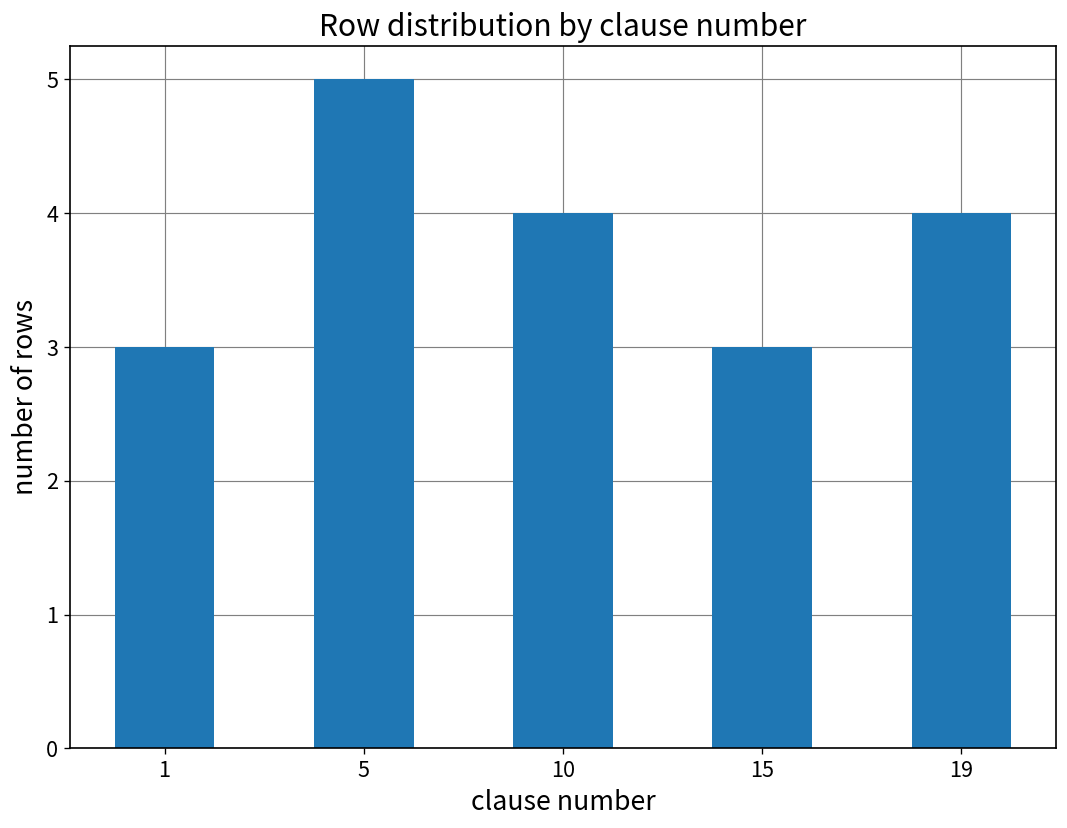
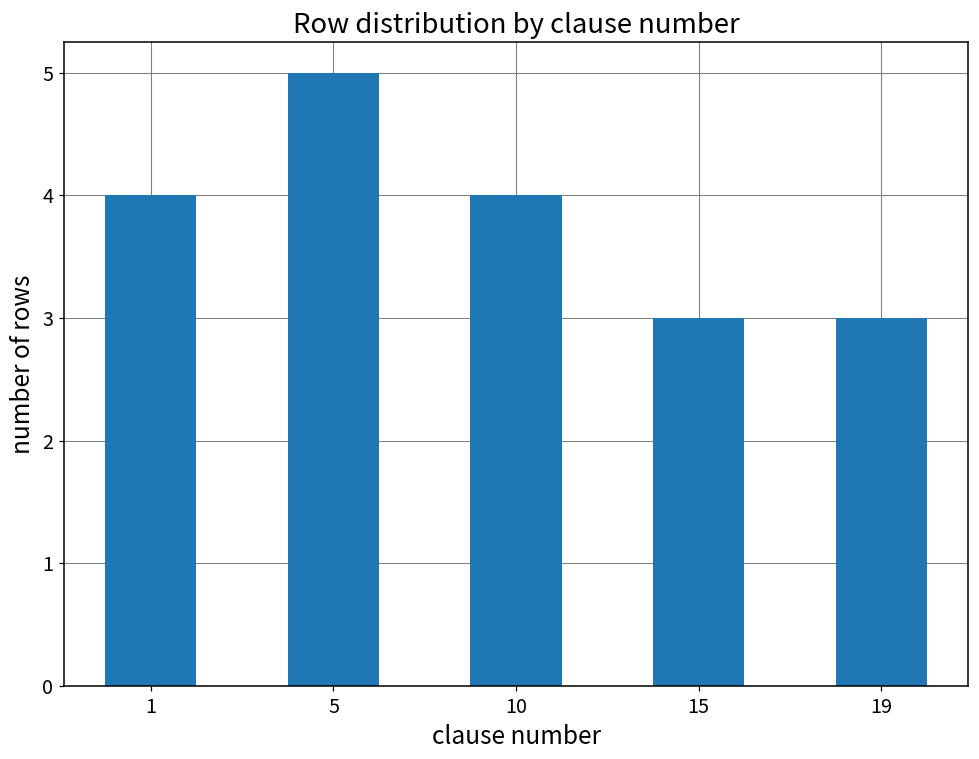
  {
-   "1": 3,
+   "1": 4,
    "5": 5,
    "10": 4,
    "15": 3,
-   "19": 4
+   "19": 3
  }
